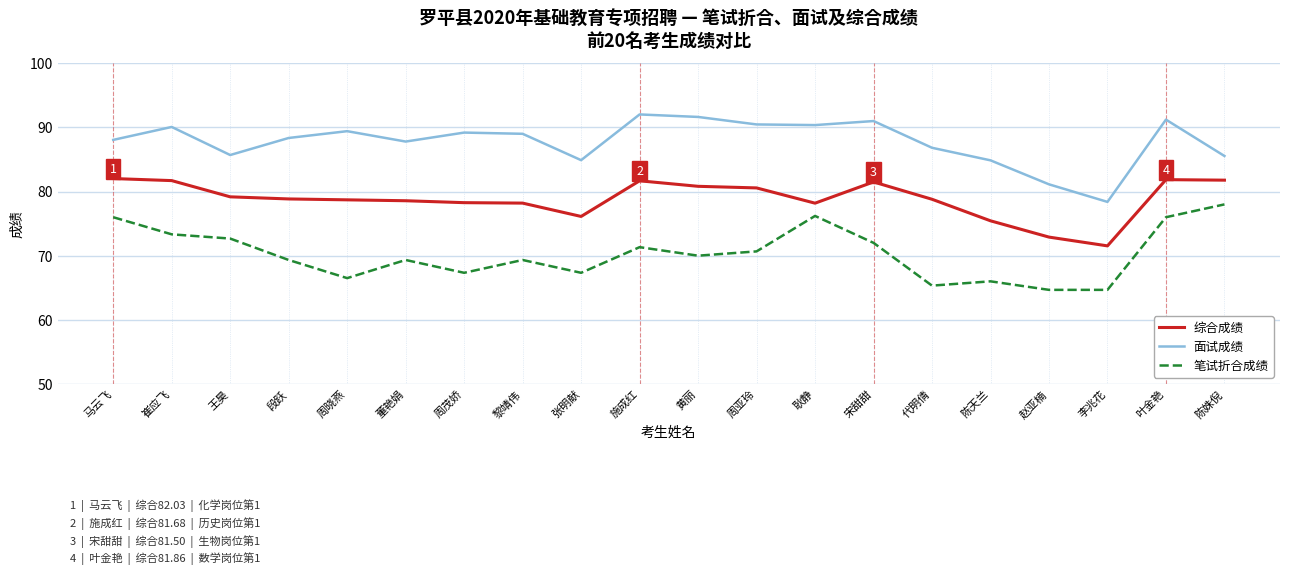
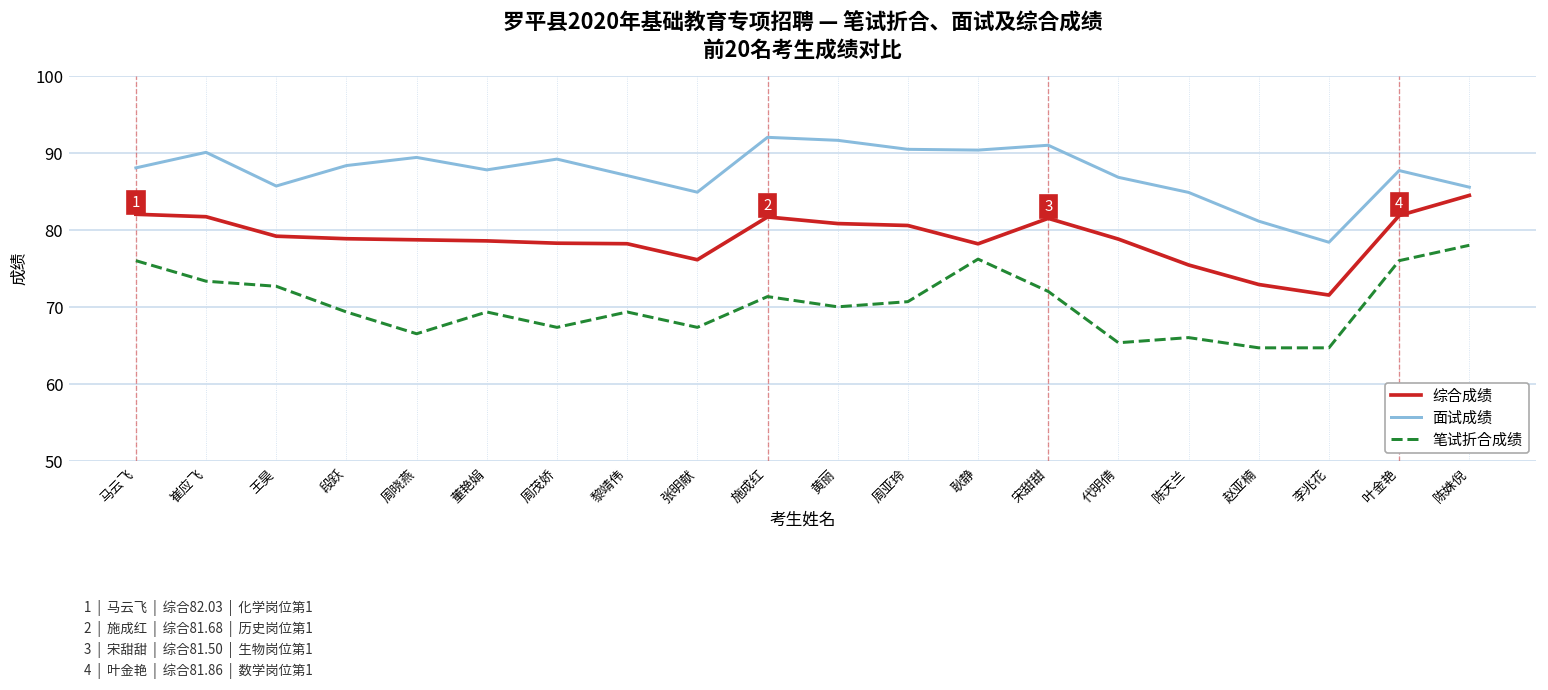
  {
    "综合成绩": {
      "崔应飞": 82,
      "王昊": 79,
      "段跃": 79,
      "周晓燕": 79,
      "董艳娟": 79,
      "周茂娇": 78,
      "黎靖伟": 78,
      "张明献": 76,
      "黄丽": 81,
      "周亚玲": 81,
      "耿静": 78,
      "代明倩": 79,
      "陈天兰": 75,
      "赵亚楠": 73,
      "李兆花": 72,
-     "陈姝倪": 82
+     "陈姝倪": 84
    },
    "面试成绩": {
      "马云飞": 88,
      "崔应飞": 90,
      "王昊": 86,
      "段跃": 88,
      "周晓燕": 89,
      "董艳娟": 88,
      "周茂娇": 89,
-     "黎靖伟": 89,
+     "黎靖伟": 87,
      "张明献": 85,
      "施成红": 92,
      "黄丽": 92,
      "周亚玲": 90,
      "耿静": 90,
      "宋甜甜": 91,
      "代明倩": 87,
      "陈天兰": 85,
      "赵亚楠": 81,
      "李兆花": 78,
-     "叶金艳": 91,
+     "叶金艳": 88,
      "陈姝倪": 86
    },
    "笔试折合成绩": {
      "马云飞": 76,
      "崔应飞": 73,
      "王昊": 73,
      "段跃": 69,
      "周晓燕": 67,
      "董艳娟": 69,
      "周茂娇": 67,
      "黎靖伟": 69,
      "张明献": 67,
      "施成红": 71,
      "黄丽": 70,
      "周亚玲": 71,
      "耿静": 76,
      "宋甜甜": 72,
      "代明倩": 65,
      "陈天兰": 66,
      "赵亚楠": 65,
      "李兆花": 65,
      "叶金艳": 76,
      "陈姝倪": 78
    }
  }
